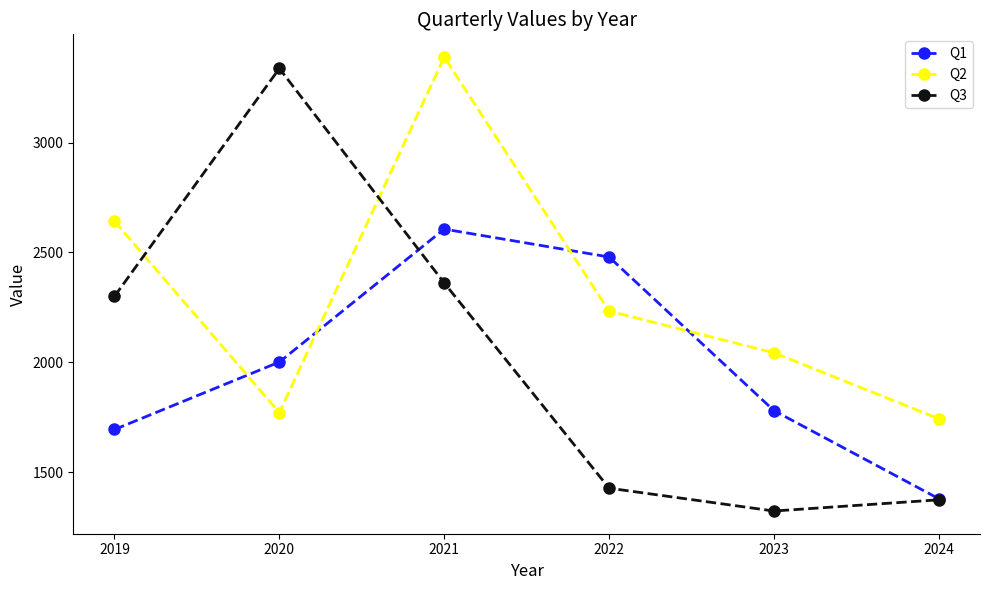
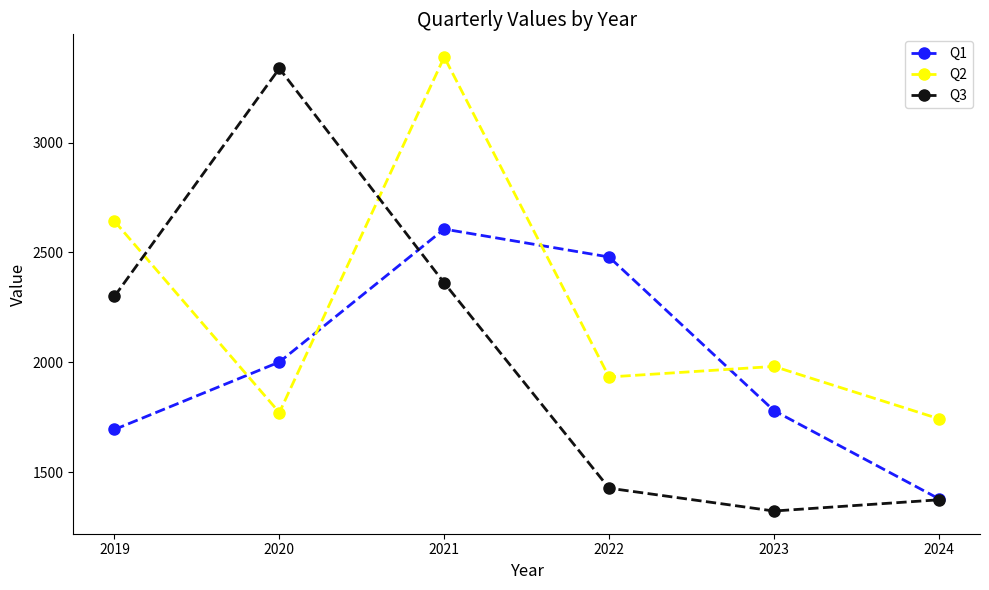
  {
    "Q1": {
      "2019": 1690,
      "2020": 2000,
      "2021": 2610,
      "2022": 2480,
      "2023": 1780
    },
    "Q2": {
      "2019": 2640,
      "2020": 1770,
      "2021": 3390,
-     "2022": 2230,
-     "2023": 2040,
+     "2022": 1930,
+     "2023": 1980,
      "2024": 1740
    },
    "Q3": {
      "2019": 2300,
      "2020": 3340,
      "2021": 2360,
      "2022": 1430,
      "2023": 1320
    }
  }
